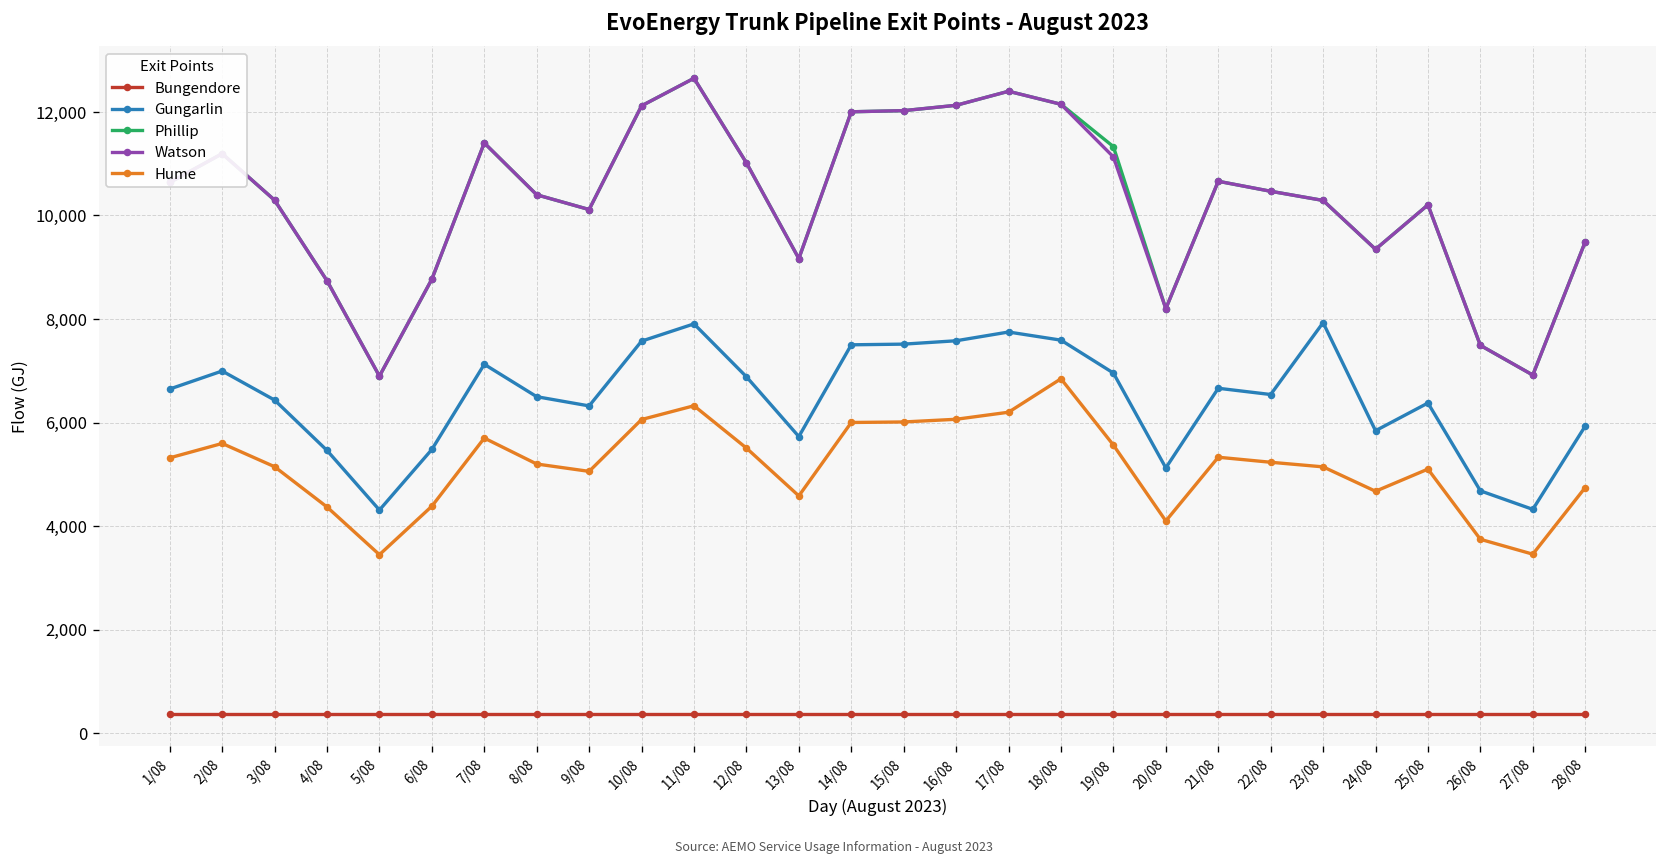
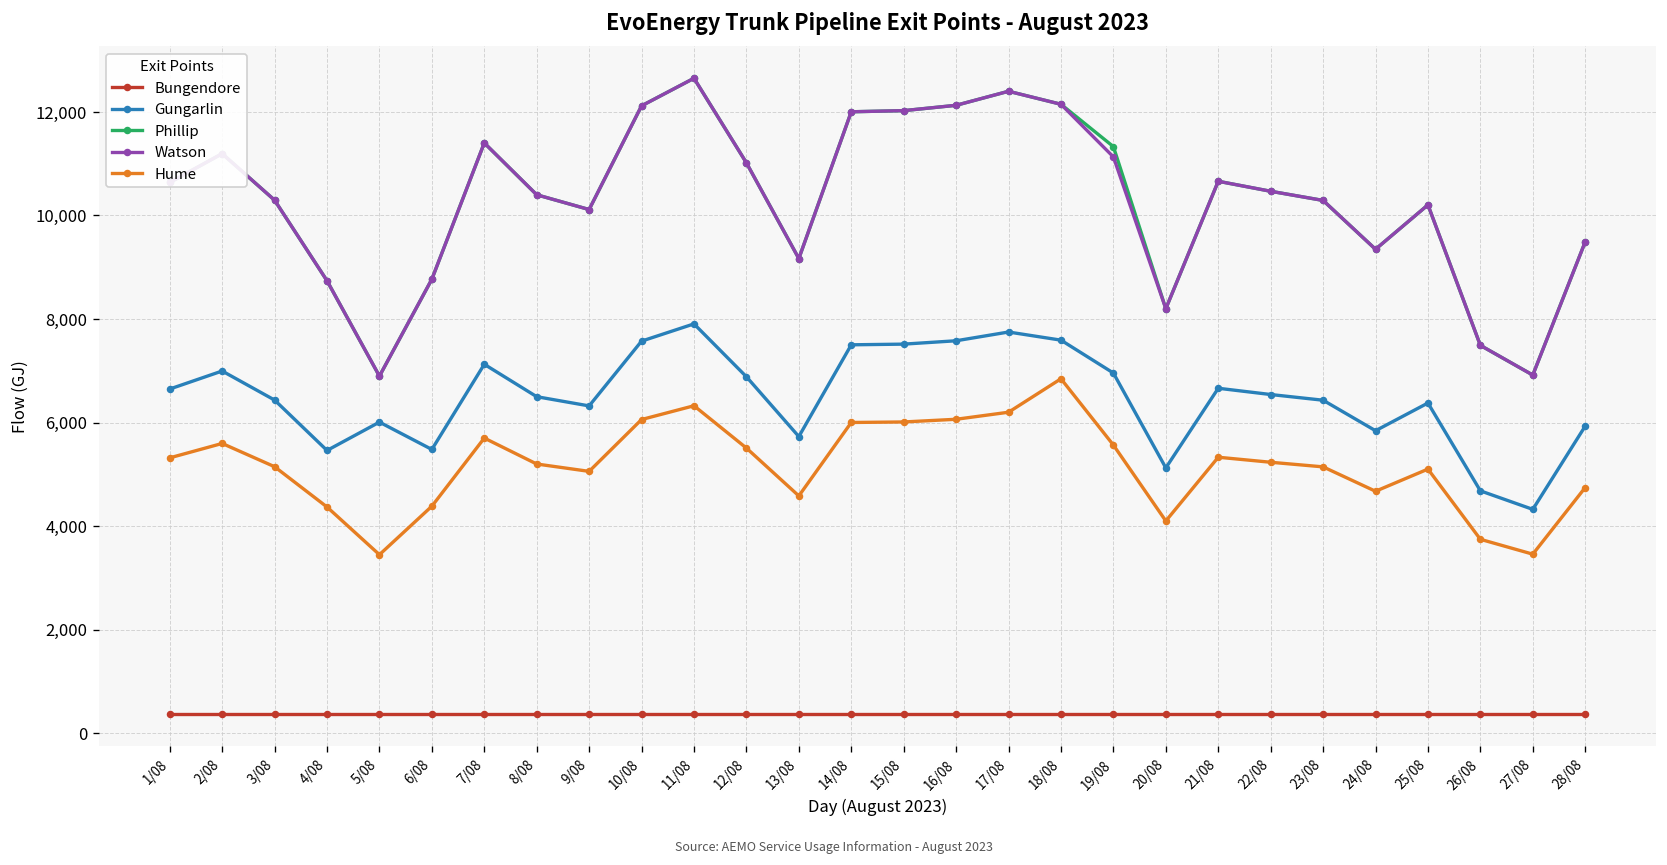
  {
    "Bungendore": {
      "1/08": "400",
      "2/08": "400",
      "3/08": "400",
      "4/08": "400",
      "5/08": "400",
      "6/08": "400",
      "7/08": "400",
      "8/08": "400",
      "9/08": "400",
      "10/08": "400",
      "11/08": "400",
      "12/08": "400",
      "13/08": "400",
      "14/08": "400",
      "15/08": "400",
      "16/08": "400",
      "17/08": "400",
      "18/08": "400",
      "19/08": "400",
      "20/08": "400",
      "21/08": "400",
      "22/08": "400",
      "23/08": "400",
      "24/08": "400",
      "25/08": "400",
      "26/08": "400",
      "27/08": "400",
      "28/08": "400"
    },
    "Gungarlin": {
      "1/08": "6,600",
      "2/08": "7,000",
      "3/08": "6,400",
      "4/08": "5,500",
-     "5/08": "4,300",
+     "5/08": "6,000",
      "6/08": "5,500",
      "7/08": "7,100",
      "8/08": "6,500",
      "9/08": "6,300",
      "10/08": "7,600",
      "11/08": "7,900",
      "12/08": "6,900",
      "13/08": "5,700",
      "14/08": "7,500",
      "15/08": "7,500",
      "16/08": "7,600",
      "17/08": "7,700",
      "18/08": "7,600",
      "19/08": "7,000",
      "20/08": "5,100",
      "21/08": "6,700",
      "22/08": "6,500",
-     "23/08": "7,900",
+     "23/08": "6,400",
      "24/08": "5,800",
      "25/08": "6,400",
      "26/08": "4,700",
      "27/08": "4,300",
      "28/08": "5,900"
    },
    "Phillip": {
      "19/08": "11,300"
    },
    "Watson": {
      "19/08": "11,100"
    },
    "Hume": {
      "1/08": "5,300",
      "2/08": "5,600",
      "3/08": "5,100",
      "4/08": "4,400",
      "5/08": "3,400",
      "6/08": "4,400",
      "7/08": "5,700",
      "8/08": "5,200",
      "9/08": "5,100",
      "10/08": "6,100",
      "11/08": "6,300",
      "12/08": "5,500",
      "13/08": "4,600",
      "14/08": "6,000",
      "15/08": "6,000",
      "16/08": "6,100",
      "17/08": "6,200",
      "18/08": "6,800",
      "19/08": "5,600",
      "20/08": "4,100",
      "21/08": "5,300",
      "22/08": "5,200",
      "23/08": "5,100",
      "24/08": "4,700",
      "25/08": "5,100",
      "26/08": "3,700",
      "27/08": "3,500",
      "28/08": "4,700"
    }
  }
